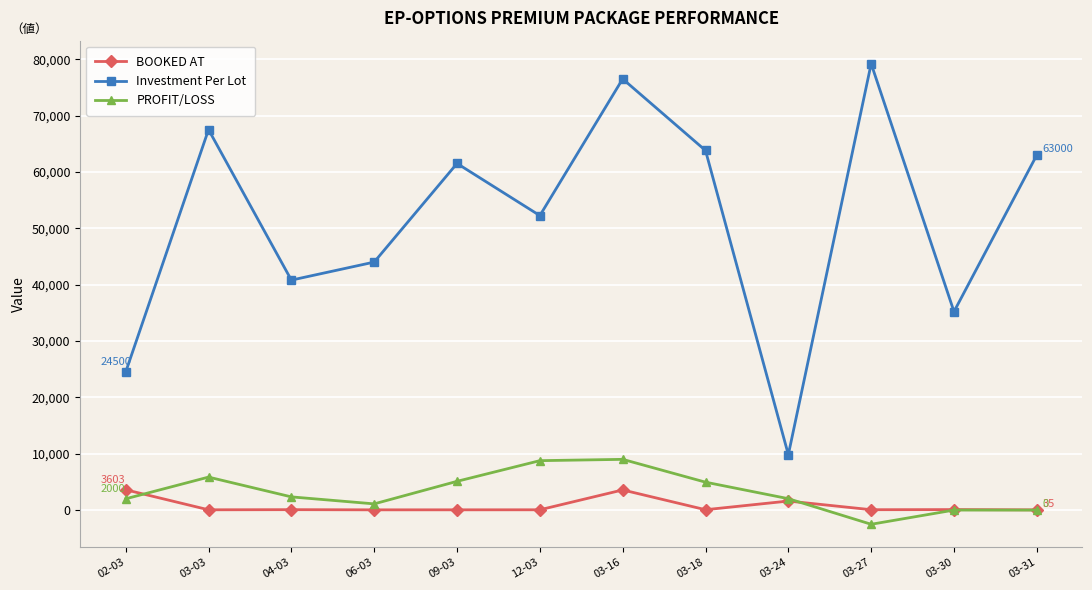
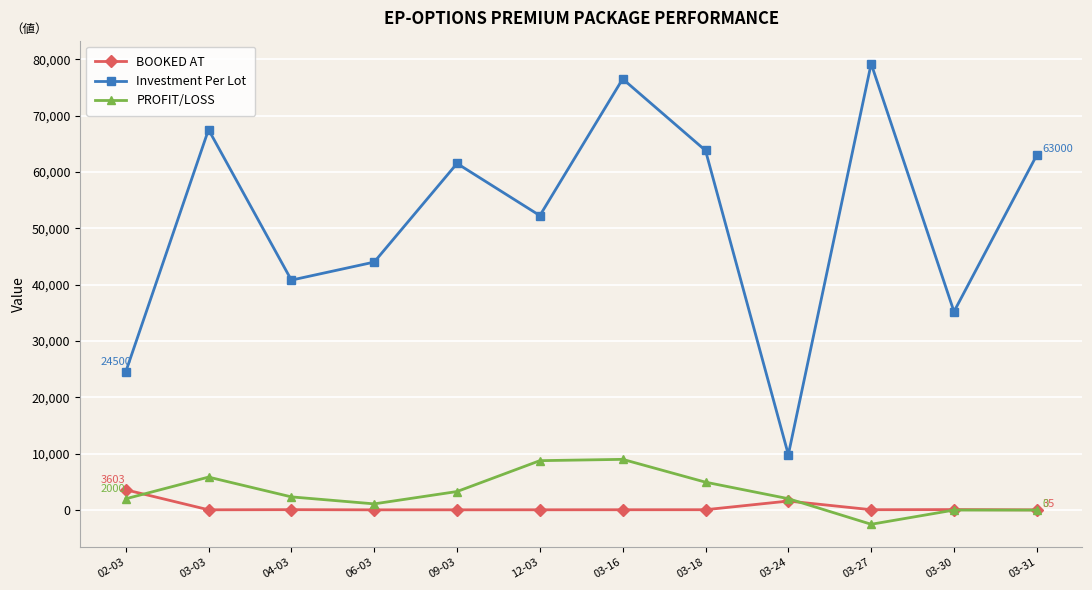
  {
    "BOOKED AT": {
      "03-03": "0",
      "04-03": "0",
      "06-03": "0",
      "09-03": "0",
      "12-03": "0",
-     "03-16": "4,000",
+     "03-16": "0",
      "03-18": "0",
      "03-27": "0"
    },
    "Investment Per Lot": {
      "02-03": "24500",
      "03-31": "63000"
    },
    "PROFIT/LOSS": {
      "03-03": "6,000",
      "04-03": "2,000",
      "06-03": "1,000",
-     "09-03": "5,000",
+     "09-03": "3,000",
      "12-03": "9,000",
      "03-16": "9,000",
      "03-18": "5,000",
      "03-27": "-3,000"
    }
  }
